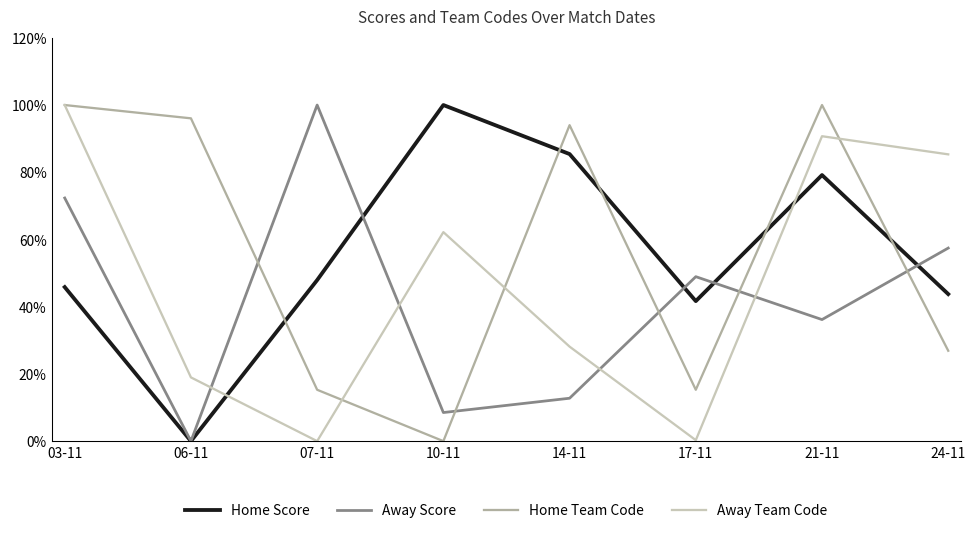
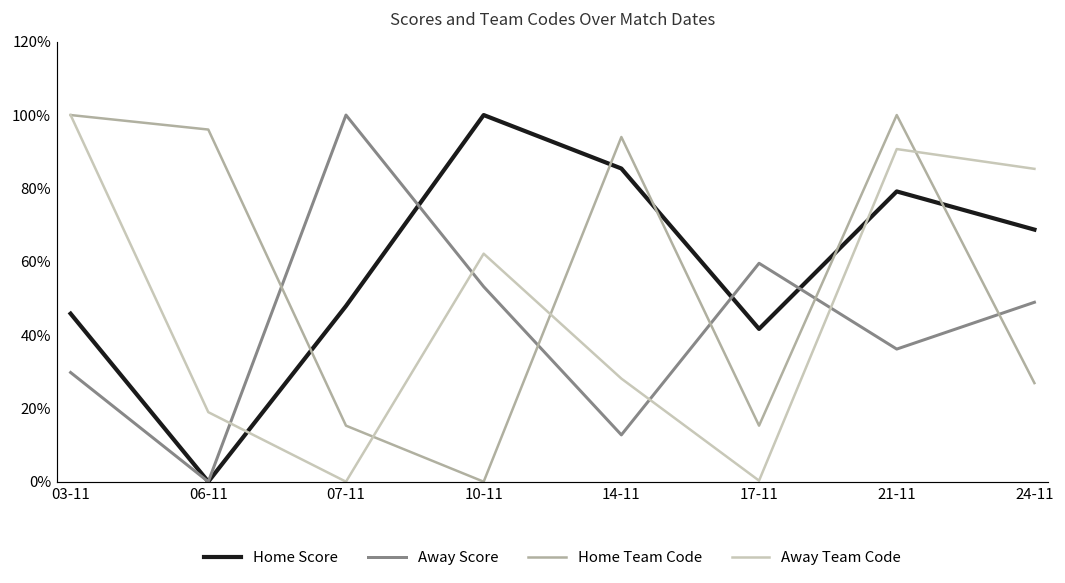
  {
    "Home Score": {
      "03-11": "46%",
      "07-11": "48%",
      "10-11": "100%",
      "14-11": "85%",
      "17-11": "42%",
      "21-11": "79%",
-     "24-11": "44%"
+     "24-11": "69%"
    },
    "Away Score": {
-     "03-11": "72%",
+     "03-11": "30%",
      "07-11": "100%",
-     "10-11": "9%",
+     "10-11": "53%",
      "14-11": "13%",
-     "17-11": "49%",
+     "17-11": "60%",
      "21-11": "36%",
-     "24-11": "57%"
+     "24-11": "49%"
    }
  }
